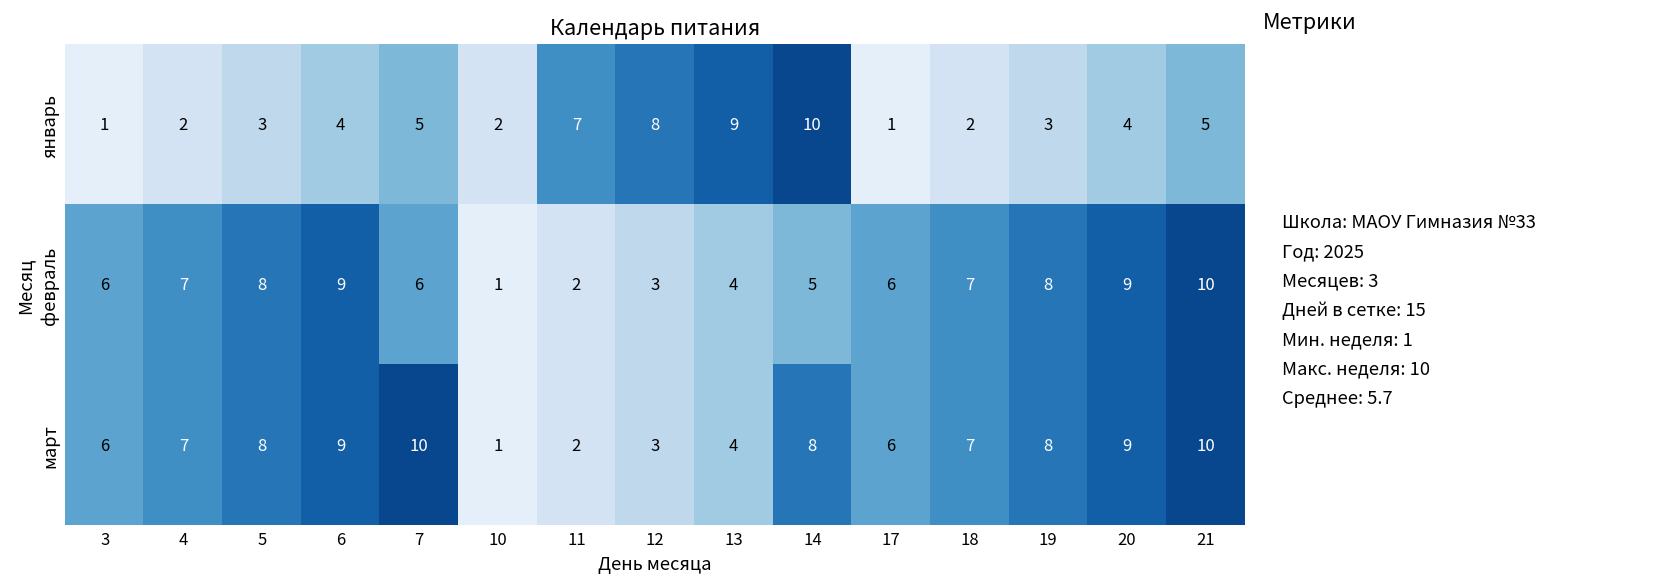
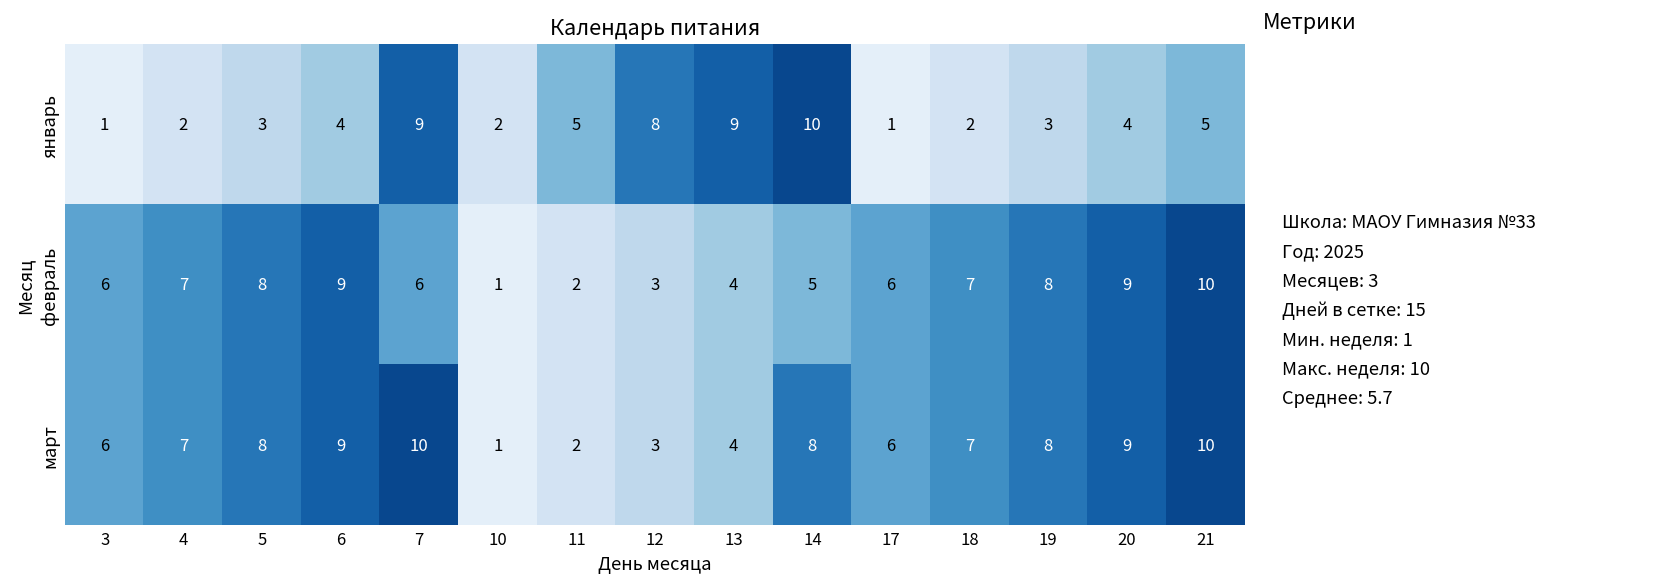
  {
    "январь": {
      "3": 1,
      "4": 2,
      "5": 3,
      "6": 4,
-     "7": 5,
+     "7": 9,
      "10": 2,
-     "11": 7,
+     "11": 5,
      "12": 8,
      "13": 9,
      "14": 10,
      "17": 1,
      "18": 2,
      "19": 3,
      "20": 4,
      "21": 5
    },
    "февраль": {
      "3": 6,
      "4": 7,
      "5": 8,
      "6": 9,
      "7": 6,
      "10": 1,
      "11": 2,
      "12": 3,
      "13": 4,
      "14": 5,
      "17": 6,
      "18": 7,
      "19": 8,
      "20": 9,
      "21": 10
    },
    "март": {
      "3": 6,
      "4": 7,
      "5": 8,
      "6": 9,
      "7": 10,
      "10": 1,
      "11": 2,
      "12": 3,
      "13": 4,
      "14": 8,
      "17": 6,
      "18": 7,
      "19": 8,
      "20": 9,
      "21": 10
    }
  }
